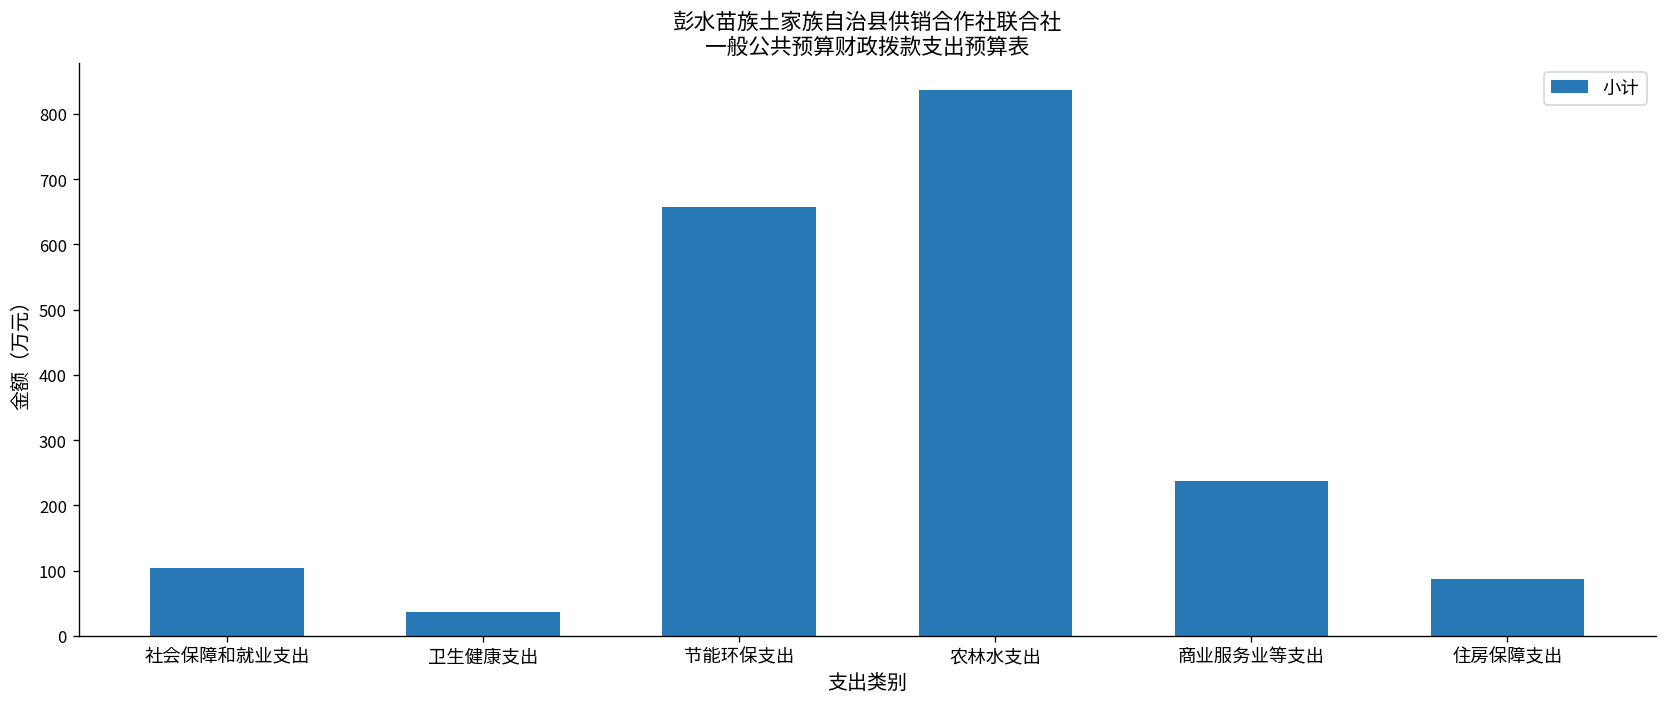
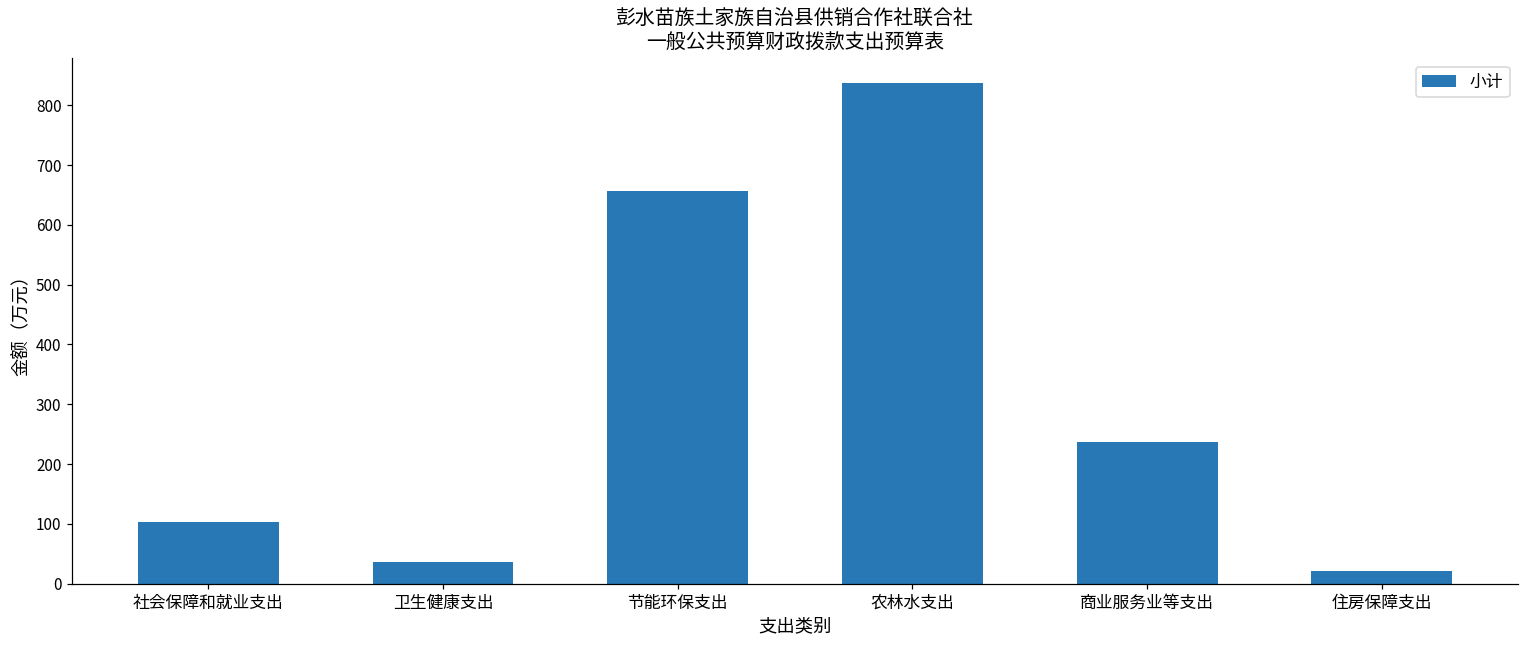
  {
    "社会保障和就业支出": 100,
    "卫生健康支出": 40,
    "节能环保支出": 660,
    "农林水支出": 840,
    "商业服务业等支出": 240,
-   "住房保障支出": 90
+   "住房保障支出": 20
  }
